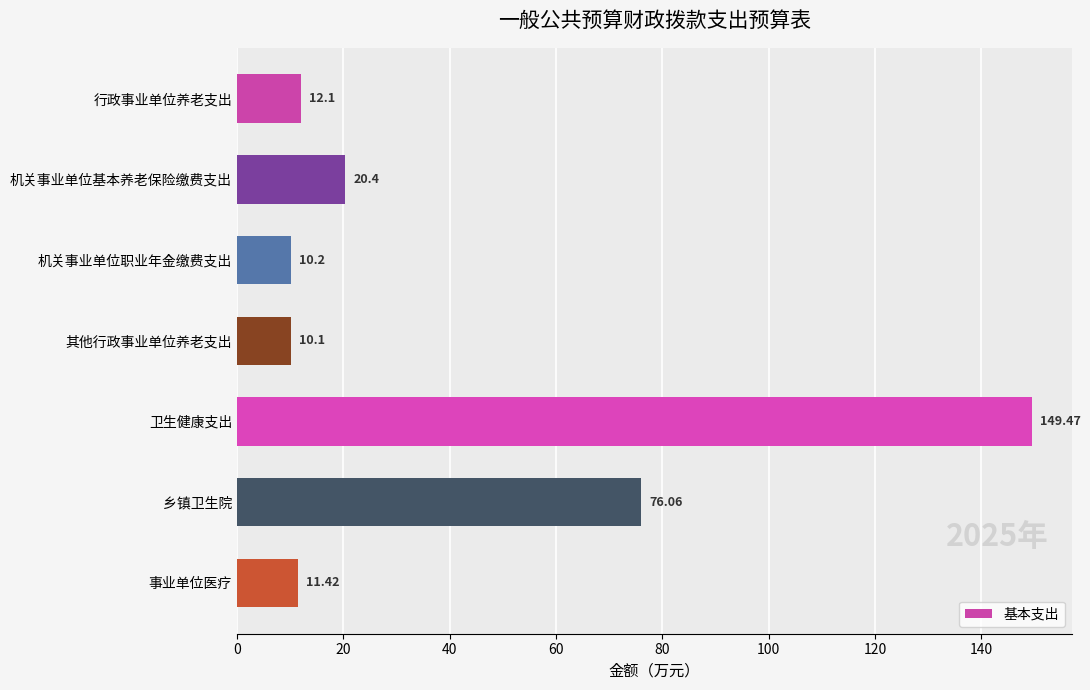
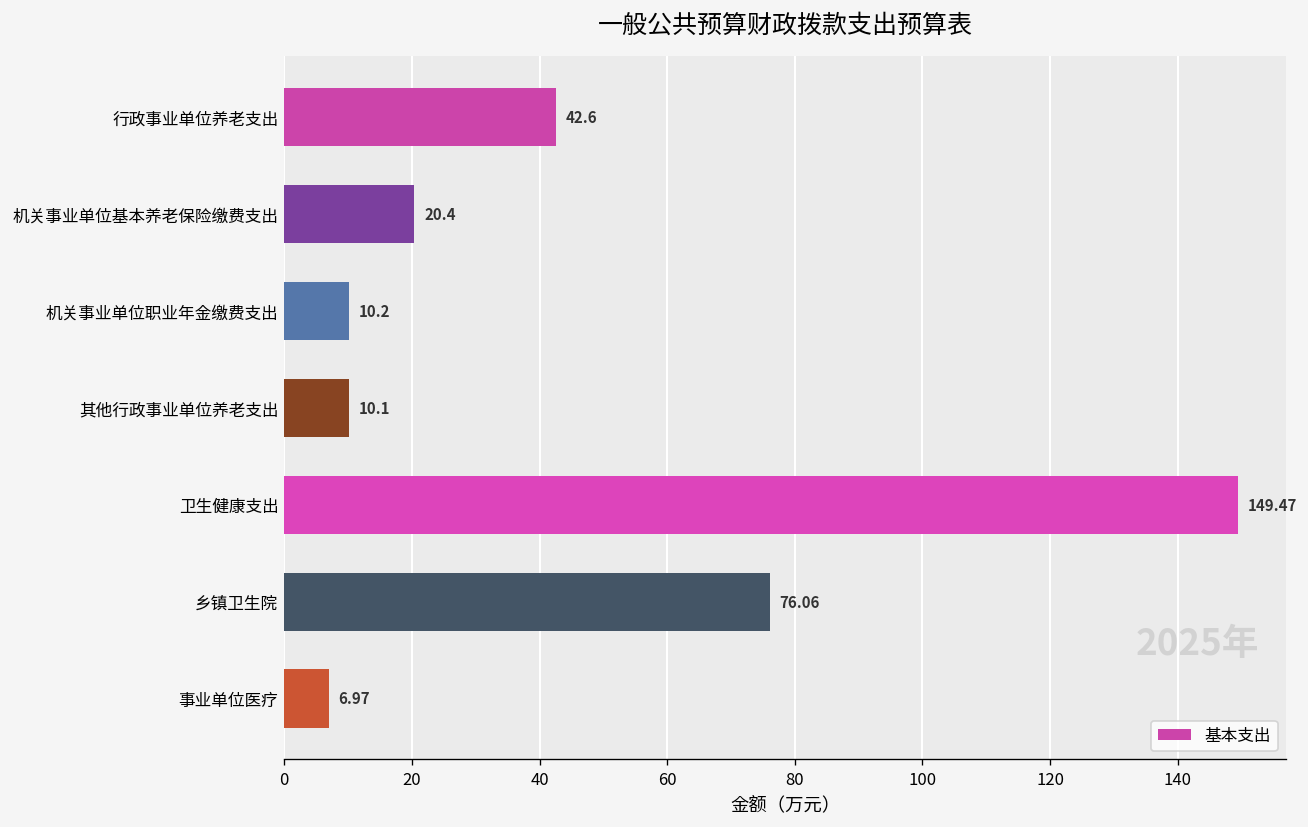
  {
-   "行政事业单位养老支出": 12.1,
+   "行政事业单位养老支出": 42.6,
    "机关事业单位基本养老保险缴费支出": 20.4,
    "机关事业单位职业年金缴费支出": 10.2,
    "其他行政事业单位养老支出": 10.1,
    "卫生健康支出": 149.47,
    "乡镇卫生院": 76.06,
-   "事业单位医疗": 11.42
+   "事业单位医疗": 6.97
  }
